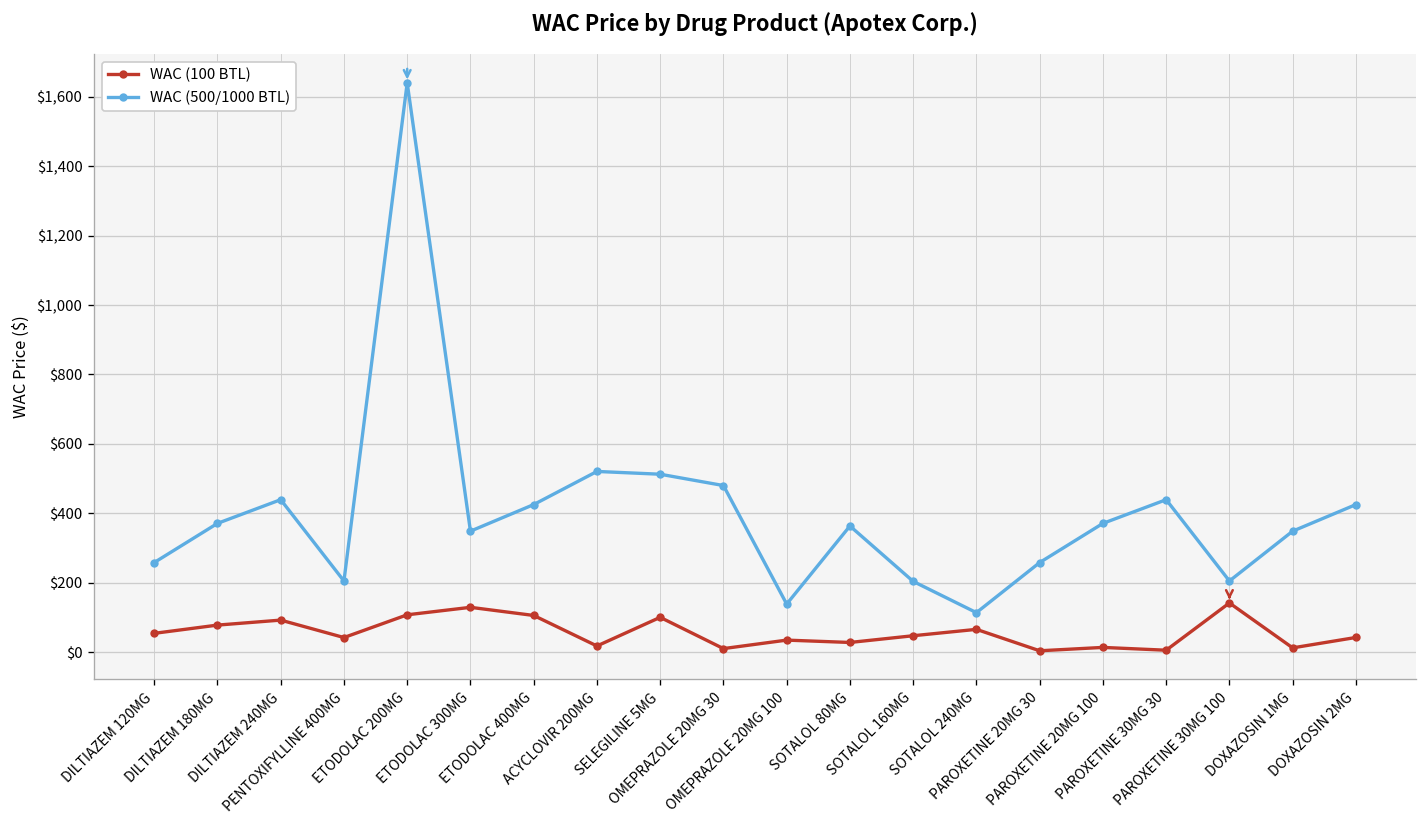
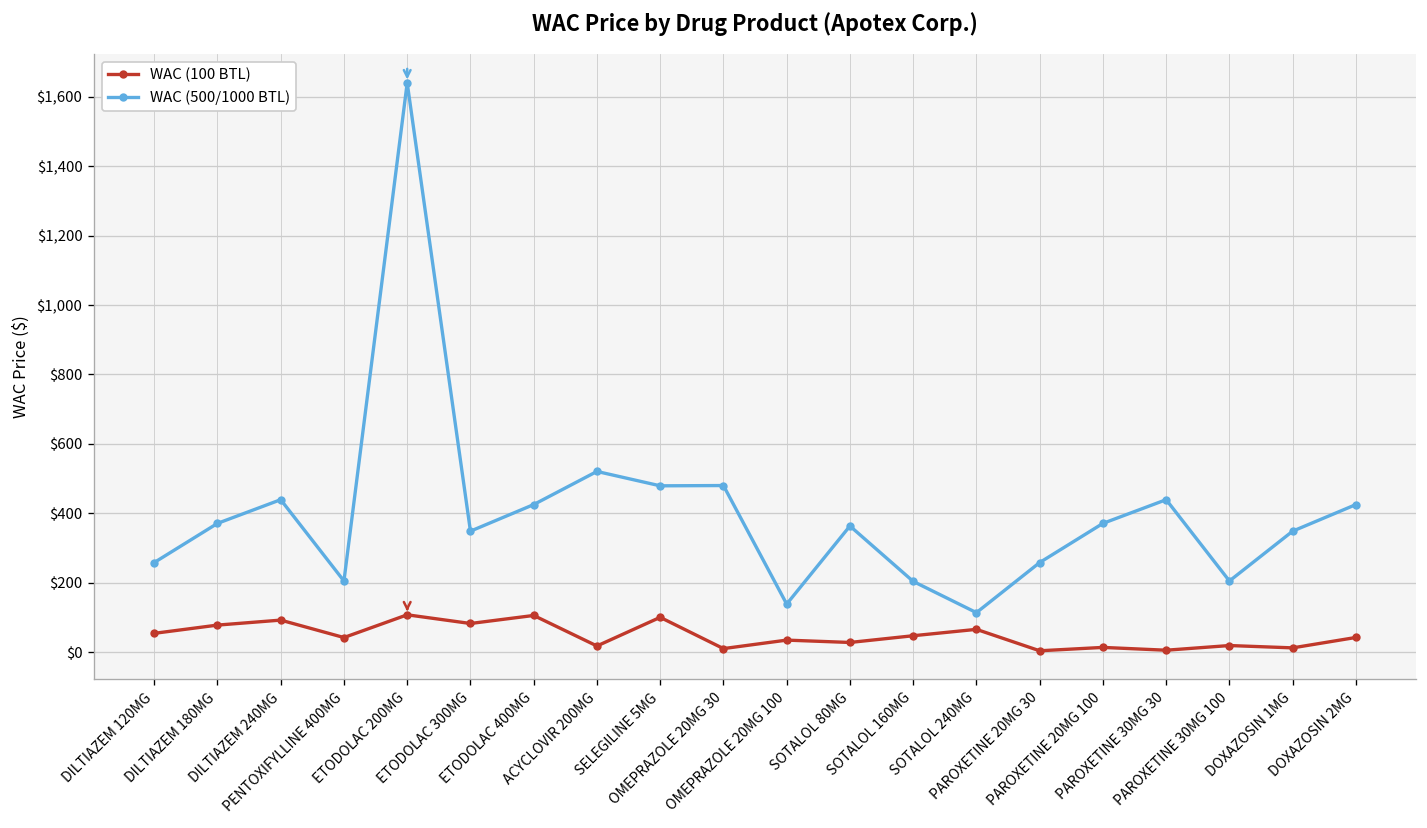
  {
    "WAC (100 BTL)": {
      "DILTIAZEM 120MG": "$50",
      "DILTIAZEM 180MG": "$80",
      "DILTIAZEM 240MG": "$90",
      "PENTOXIFYLLINE 400MG": "$40",
      "ETODOLAC 200MG": "$110",
-     "ETODOLAC 300MG": "$130",
+     "ETODOLAC 300MG": "$80",
      "ETODOLAC 400MG": "$110",
      "ACYCLOVIR 200MG": "$20",
      "SELEGILINE 5MG": "$100",
      "OMEPRAZOLE 20MG 30": "$10",
      "OMEPRAZOLE 20MG 100": "$30",
      "SOTALOL 80MG": "$30",
      "SOTALOL 160MG": "$50",
      "SOTALOL 240MG": "$70",
      "PAROXETINE 20MG 30": "$0",
      "PAROXETINE 20MG 100": "$10",
      "PAROXETINE 30MG 30": "$10",
-     "PAROXETINE 30MG 100": "$140",
+     "PAROXETINE 30MG 100": "$20",
      "DOXAZOSIN 1MG": "$10",
      "DOXAZOSIN 2MG": "$40"
    },
    "WAC (500/1000 BTL)": {
      "DILTIAZEM 120MG": "$260",
      "DILTIAZEM 180MG": "$370",
      "DILTIAZEM 240MG": "$440",
      "PENTOXIFYLLINE 400MG": "$210",
      "ETODOLAC 200MG": "$1,640",
      "ETODOLAC 300MG": "$350",
      "ETODOLAC 400MG": "$430",
      "ACYCLOVIR 200MG": "$520",
-     "SELEGILINE 5MG": "$510",
+     "SELEGILINE 5MG": "$480",
      "OMEPRAZOLE 20MG 30": "$480",
      "OMEPRAZOLE 20MG 100": "$140",
      "SOTALOL 80MG": "$360",
      "SOTALOL 160MG": "$200",
      "SOTALOL 240MG": "$110",
      "PAROXETINE 20MG 30": "$260",
      "PAROXETINE 20MG 100": "$370",
      "PAROXETINE 30MG 30": "$440",
      "PAROXETINE 30MG 100": "$210",
      "DOXAZOSIN 1MG": "$350",
      "DOXAZOSIN 2MG": "$430"
    }
  }
